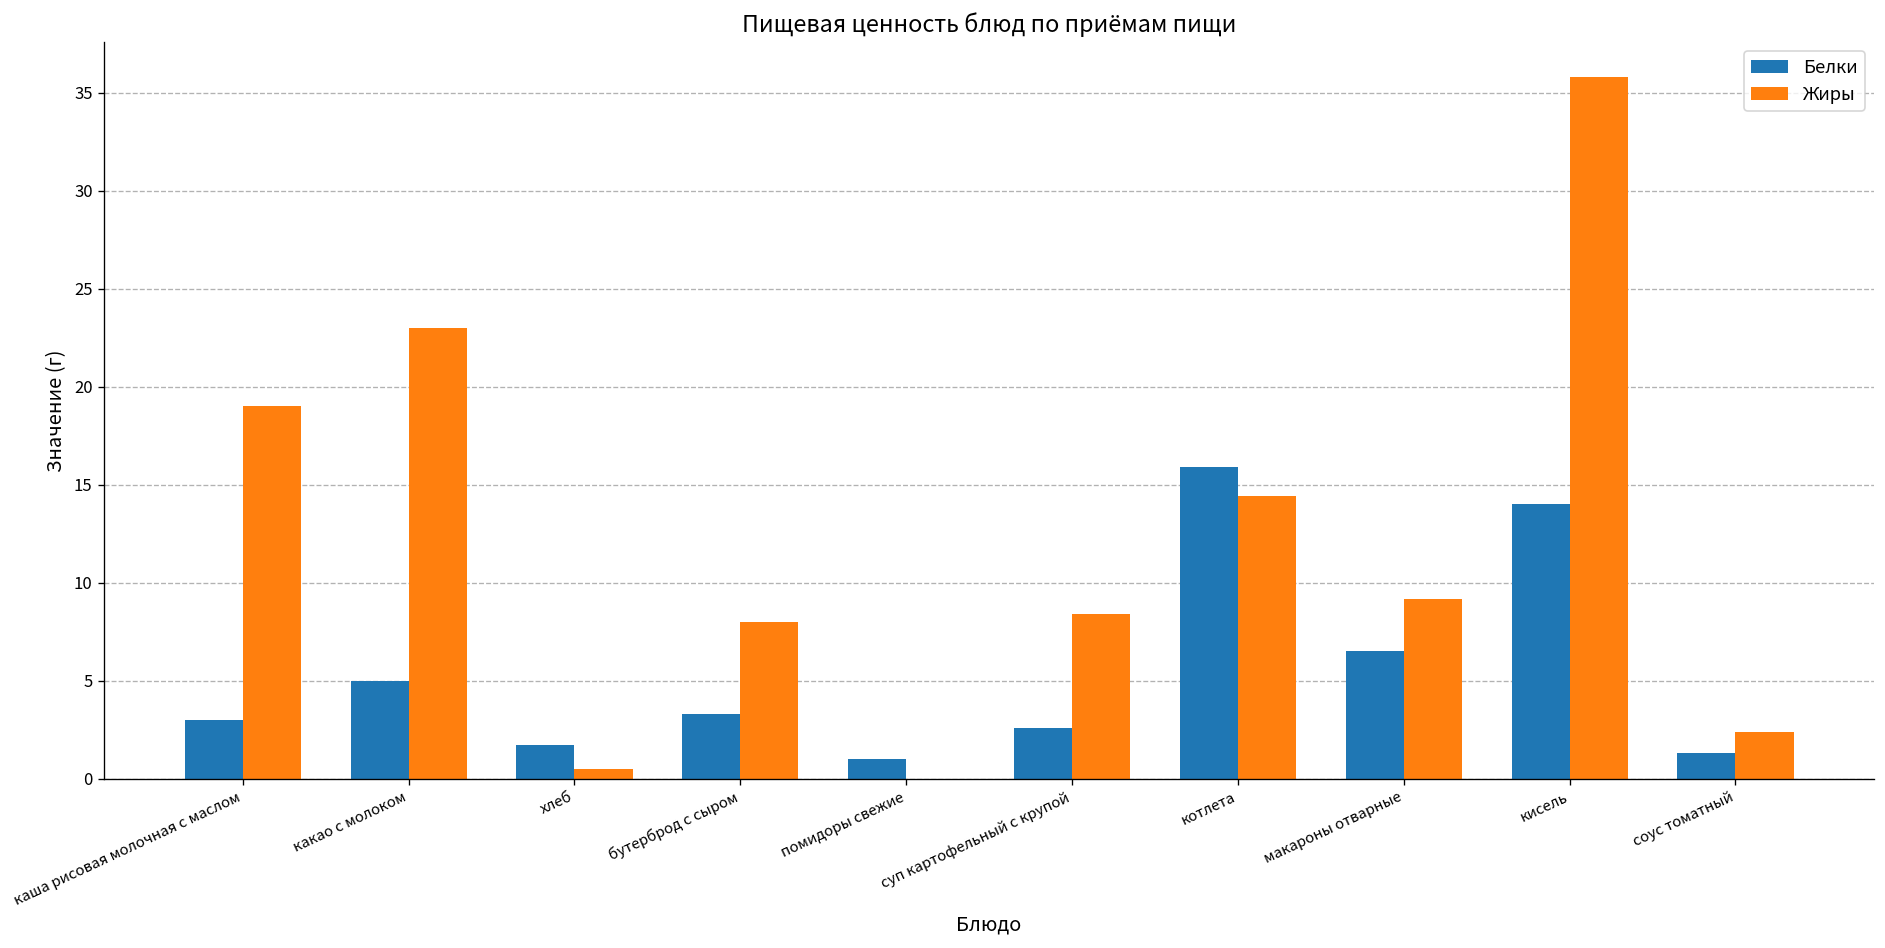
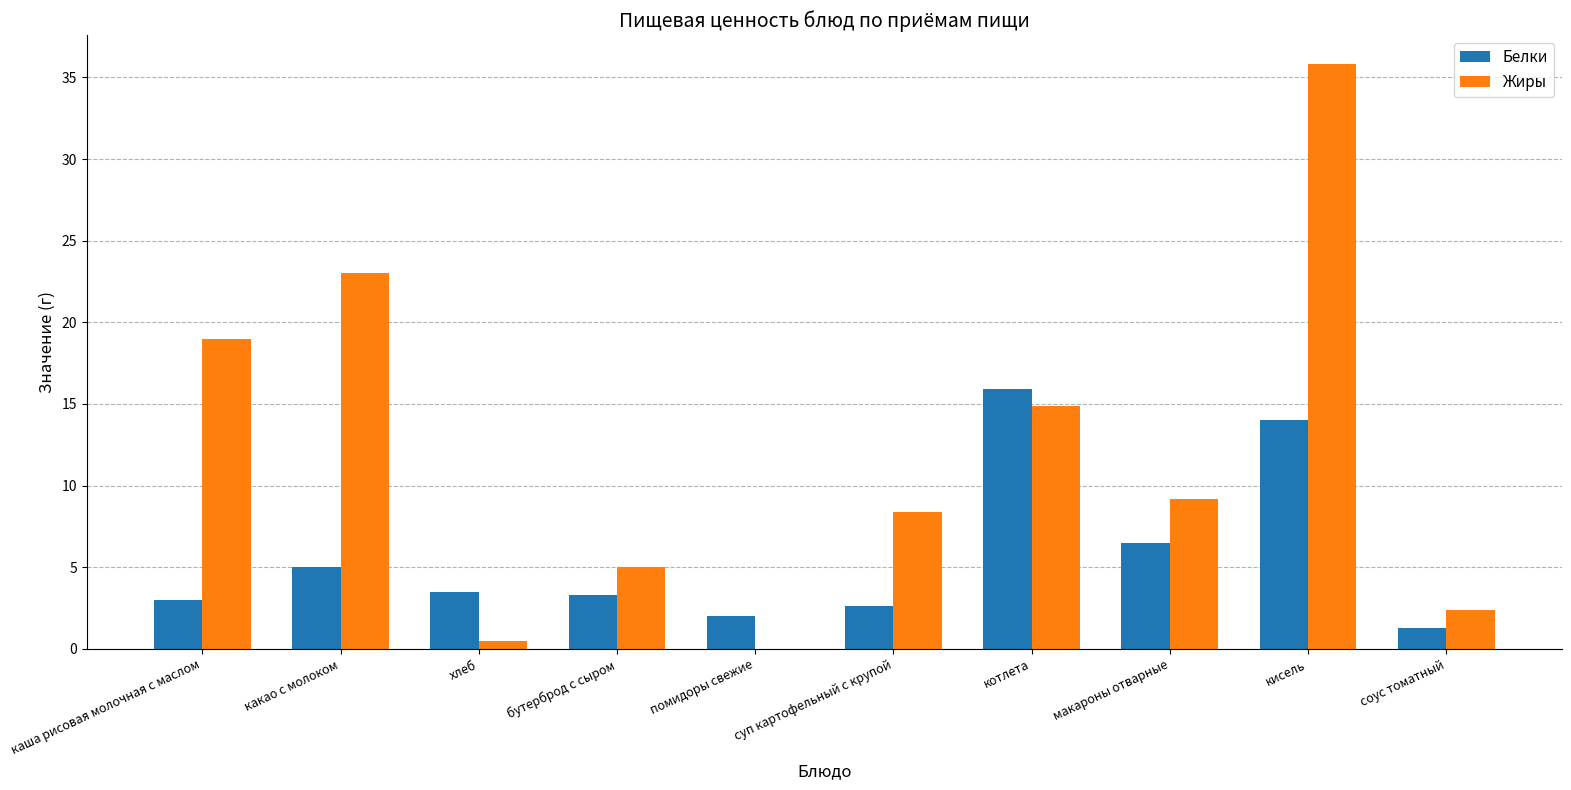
  {
    "Белки": {
      "каша рисовая молочная с маслом": 3.0,
      "какао с молоком": 5.0,
-     "хлеб": 1.7,
+     "хлеб": 3.5,
      "бутерброд с сыром": 3.3,
-     "помидоры свежие": 1,
+     "помидоры свежие": 2,
      "суп картофельный с крупой": 2.6,
      "котлета": 15.9,
      "макароны отварные": 6.5,
      "кисель": 14.0,
      "соус томатный": 1.3
    },
    "Жиры": {
      "каша рисовая молочная с маслом": 19.0,
      "какао с молоком": 23.0,
      "хлеб": 0.5,
-     "бутерброд с сыром": 8,
+     "бутерброд с сыром": 5,
      "помидоры свежие": 0.0,
      "суп картофельный с крупой": 8.4,
-     "котлета": 14.4,
+     "котлета": 14.9,
      "макароны отварные": 9.2,
      "кисель": 35.8,
      "соус томатный": 2.4
    }
  }
